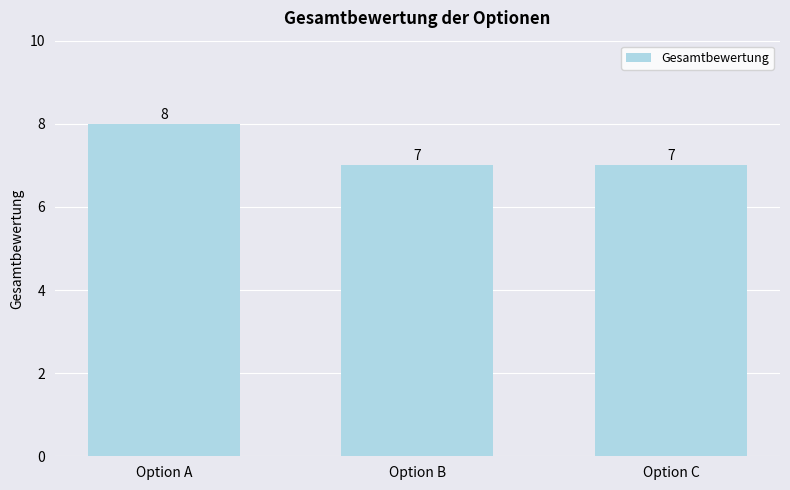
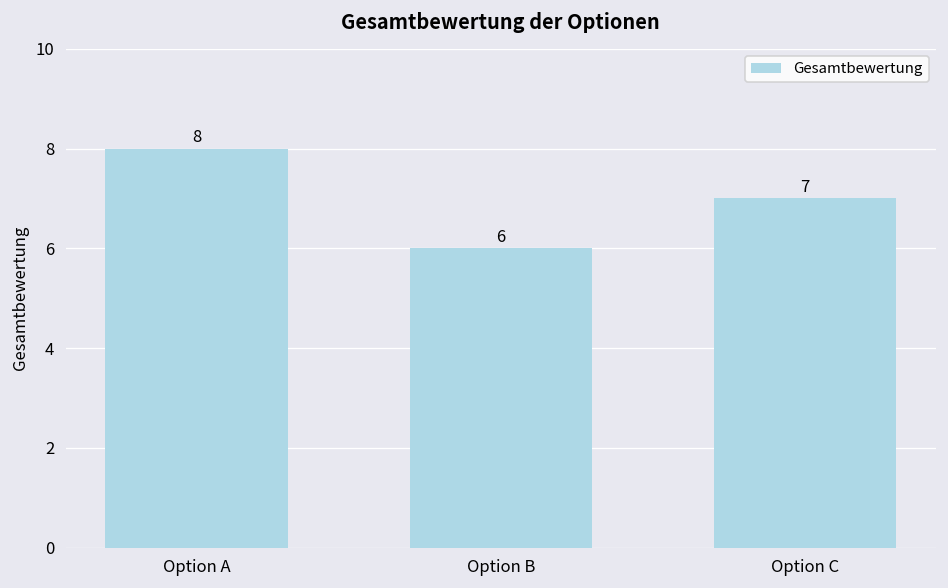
  {
    "Option A": 8,
-   "Option B": 7,
+   "Option B": 6,
    "Option C": 7
  }
